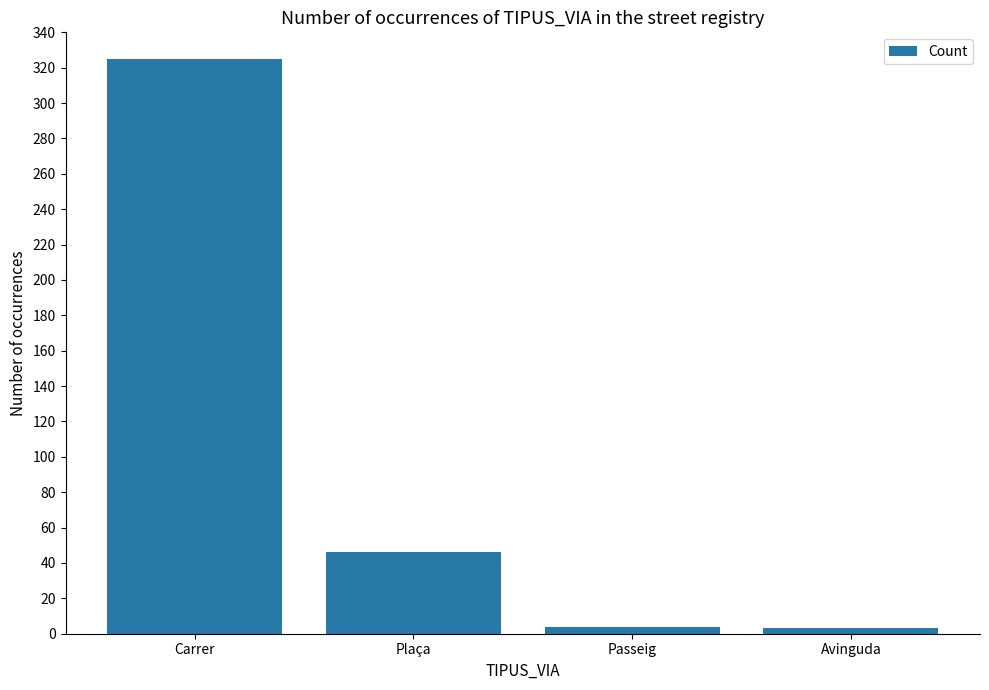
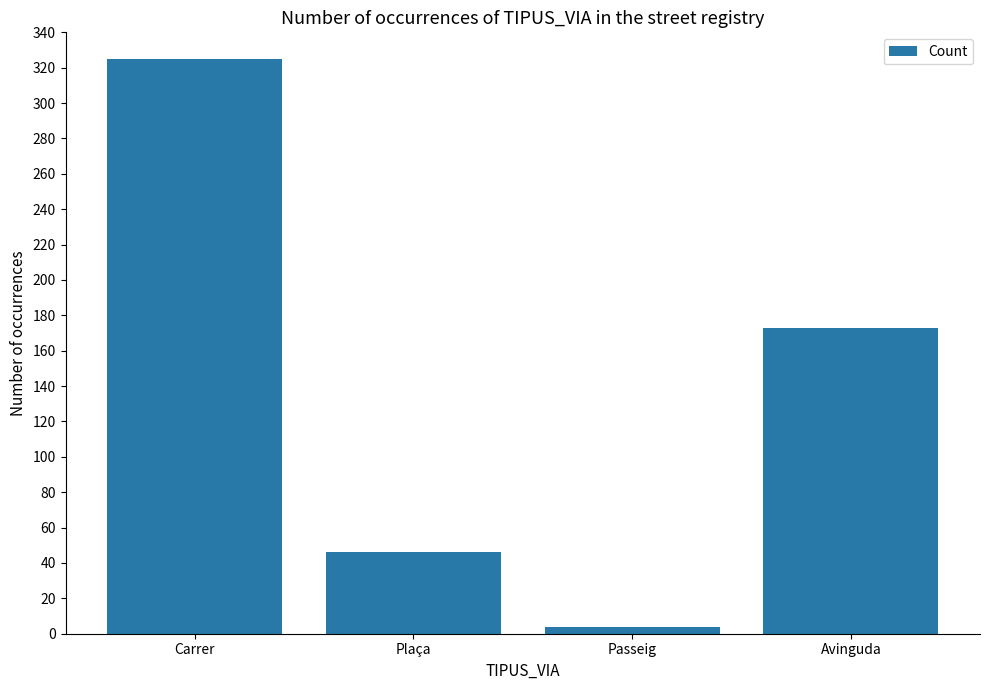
  {
    "Carrer": 325,
    "Plaça": 46,
    "Passeig": 4,
-   "Avinguda": 3
+   "Avinguda": 173
  }
